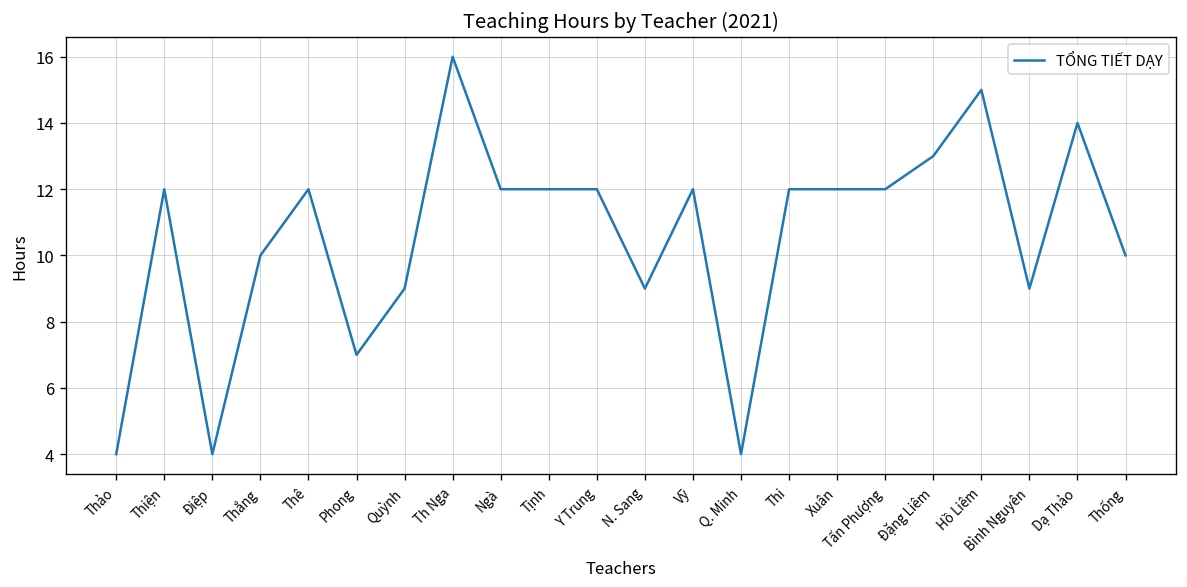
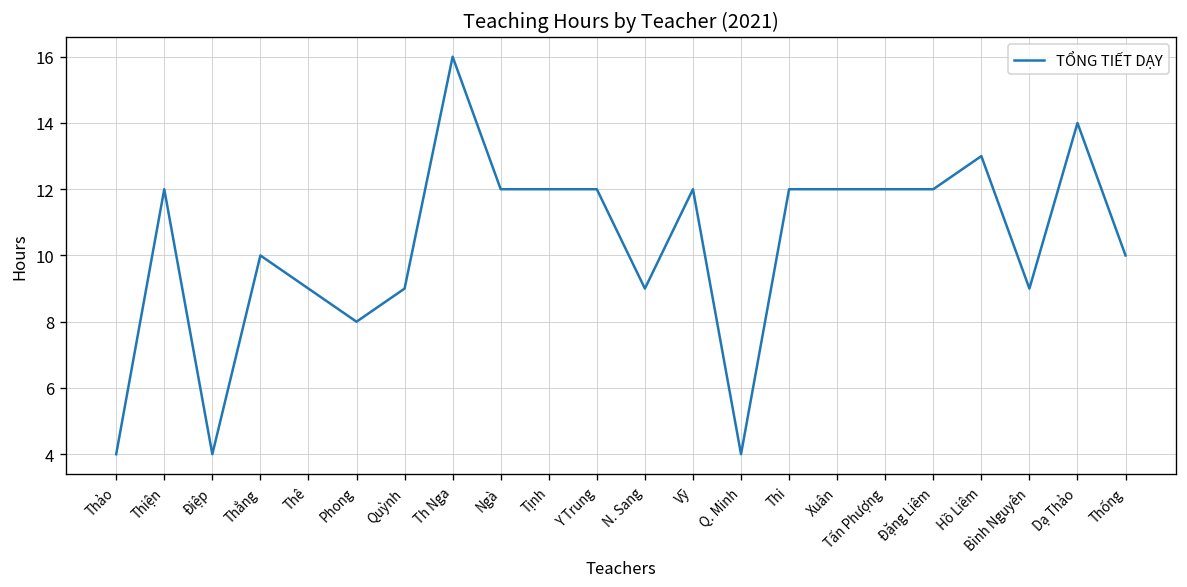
  {
    "Thảo": 4,
    "Thiện": 12,
    "Điệp": 4,
    "Thắng": 10,
-   "Thê": 12,
-   "Phong": 7,
+   "Thê": 9,
+   "Phong": 8,
    "Quỳnh": 9,
    "Th Nga": 16,
    "Ngà": 12,
    "Tịnh": 12,
    "Y Trung": 12,
    "N. Sang": 9,
    "Vỹ": 12,
    "Q. Minh": 4,
    "Thi": 12,
    "Xuân": 12,
    "Tấn Phượng": 12,
-   "Đặng Liêm": 13,
-   "Hồ Liêm": 15,
+   "Đặng Liêm": 12,
+   "Hồ Liêm": 13,
    "Bình Nguyên": 9,
    "Dạ Thảo": 14,
    "Thống": 10
  }
